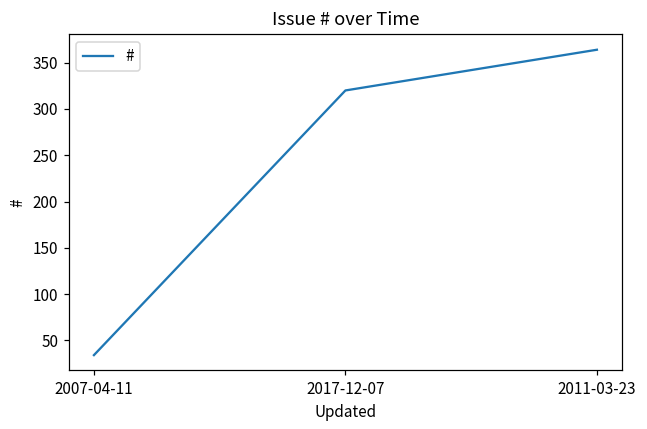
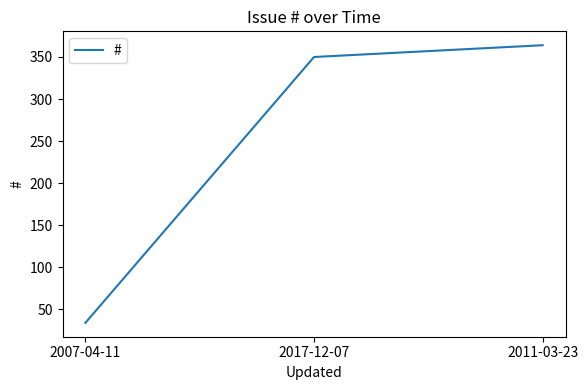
  {
    "2007-04-11": 30,
-   "2017-12-07": 320,
+   "2017-12-07": 350,
    "2011-03-23": 360
  }
